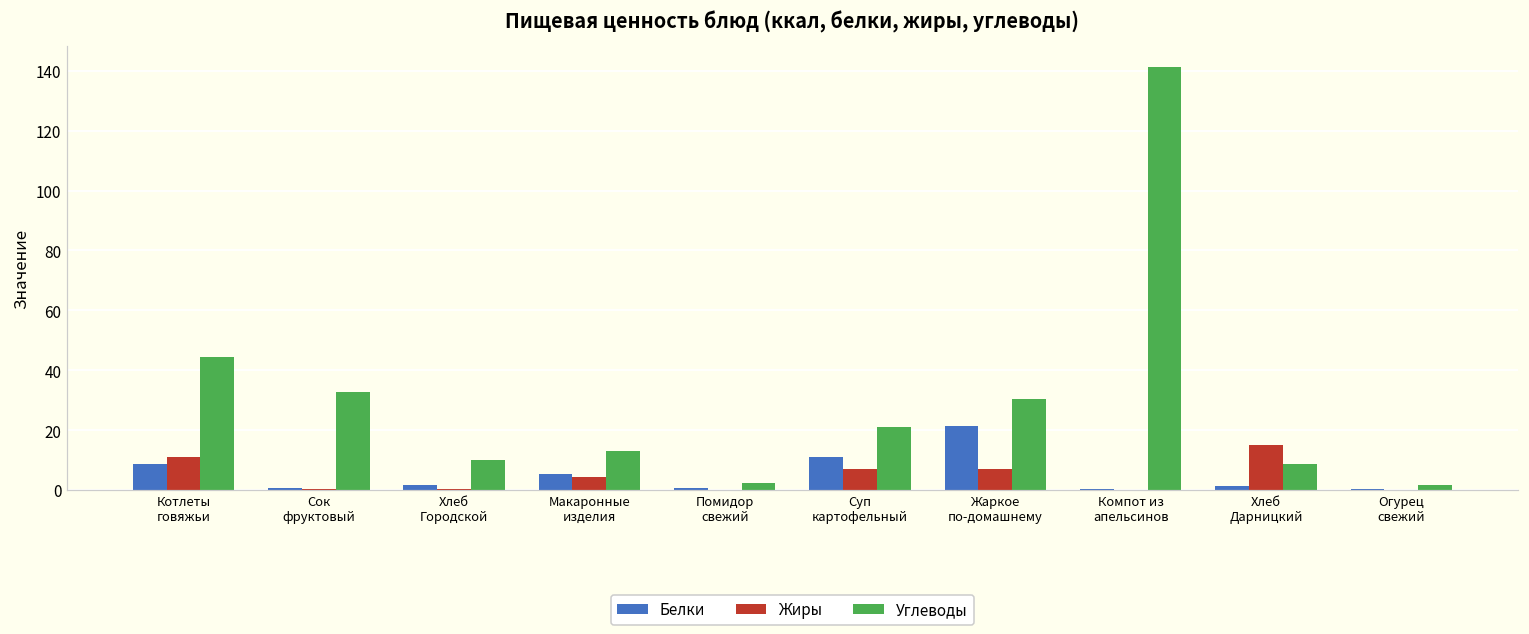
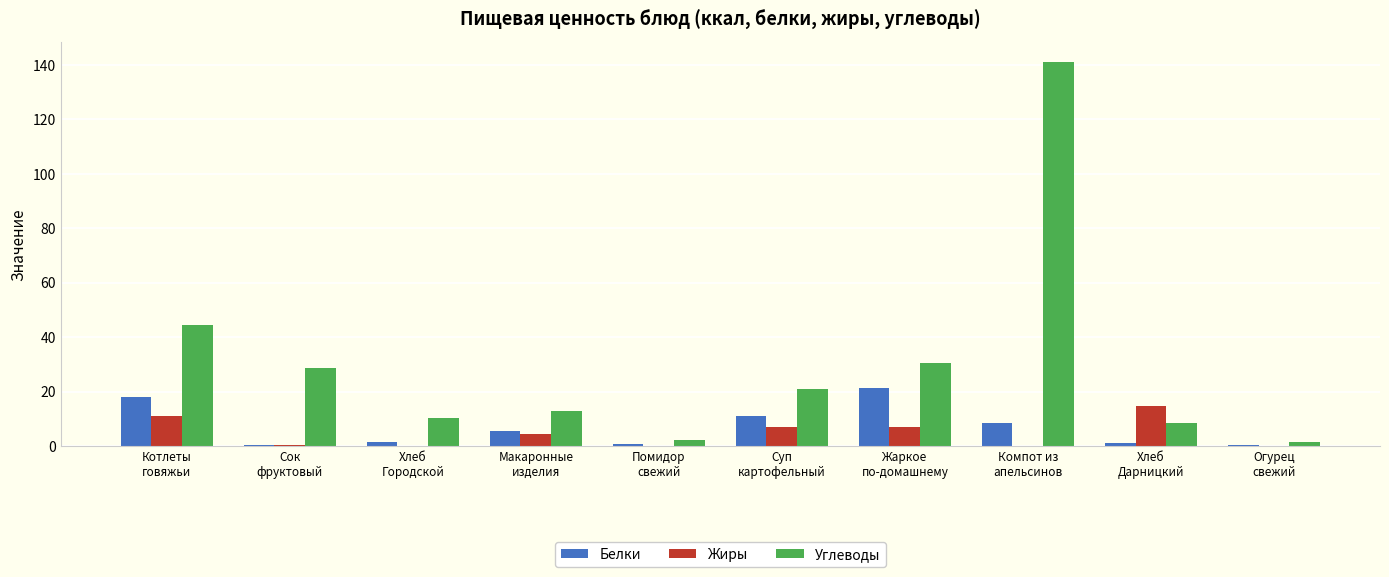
  {
    "Белки": {
-     "Котлеты говяжьи": 9,
+     "Котлеты говяжьи": 18,
      "Хлеб Городской": 2,
      "Макаронные изделия": 6,
      "Суп картофельный": 11,
      "Жаркое по-домашнему": 21,
-     "Компот из апельсинов": 0,
+     "Компот из апельсинов": 8,
      "Хлеб Дарницкий": 1
    },
    "Жиры": {
      "Котлеты говяжьи": 11,
      "Макаронные изделия": 5,
      "Суп картофельный": 7,
      "Жаркое по-домашнему": 7,
      "Хлеб Дарницкий": 15
    },
    "Углеводы": {
      "Котлеты говяжьи": 44,
-     "Сок фруктовый": 33,
+     "Сок фруктовый": 29,
      "Хлеб Городской": 10,
      "Макаронные изделия": 13,
      "Помидор свежий": 2,
      "Суп картофельный": 21,
      "Жаркое по-домашнему": 31,
      "Компот из апельсинов": 141,
      "Хлеб Дарницкий": 9,
      "Огурец свежий": 2
    }
  }
